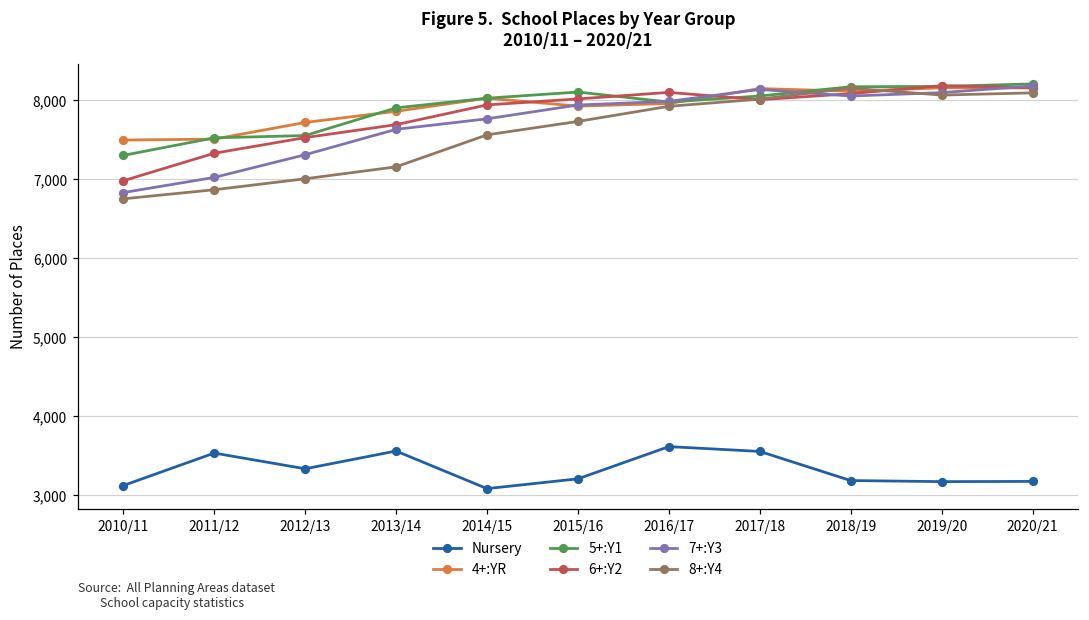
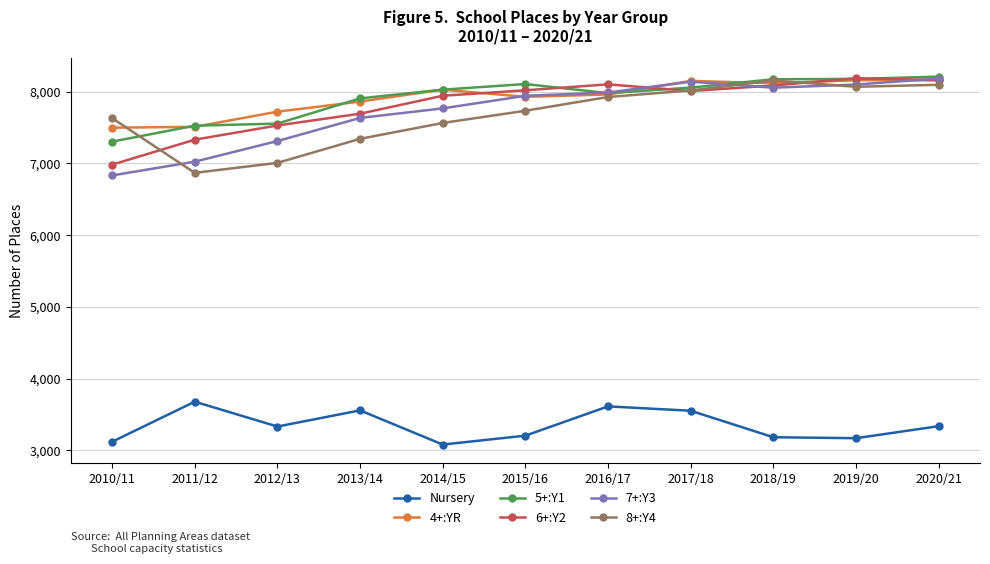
  {
    "Nursery": {
      "2010/11": "3,100",
-     "2011/12": "3,500",
+     "2011/12": "3,700",
      "2012/13": "3,300",
      "2013/14": "3,600",
      "2014/15": "3,100",
      "2015/16": "3,200",
      "2016/17": "3,600",
      "2017/18": "3,600",
      "2018/19": "3,200",
      "2019/20": "3,200",
-     "2020/21": "3,200"
+     "2020/21": "3,300"
    },
    "5+:Y1": {
      "2010/11": "7,300",
      "2013/14": "7,900",
      "2015/16": "8,100",
      "2017/18": "8,100"
    },
    "7+:Y3": {
      "2010/11": "6,800",
      "2011/12": "7,000",
      "2012/13": "7,300",
      "2013/14": "7,600",
      "2014/15": "7,800"
    },
    "8+:Y4": {
-     "2010/11": "6,800",
+     "2010/11": "7,600",
      "2011/12": "6,900",
      "2012/13": "7,000",
-     "2013/14": "7,200",
+     "2013/14": "7,300",
      "2014/15": "7,600",
      "2015/16": "7,700",
      "2020/21": "8,100"
    }
  }
